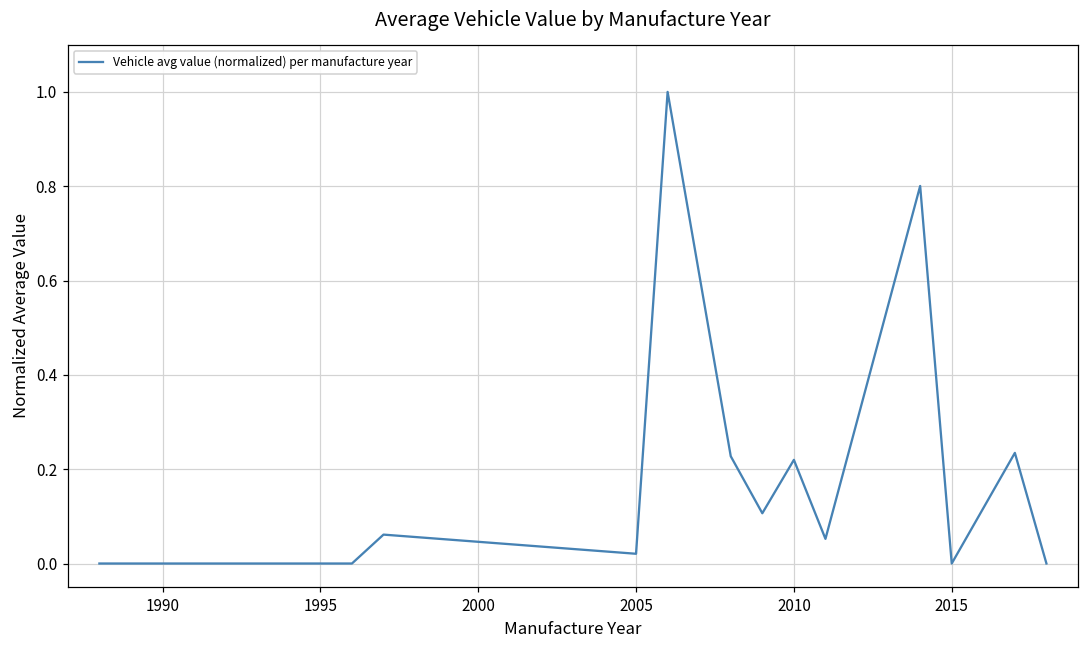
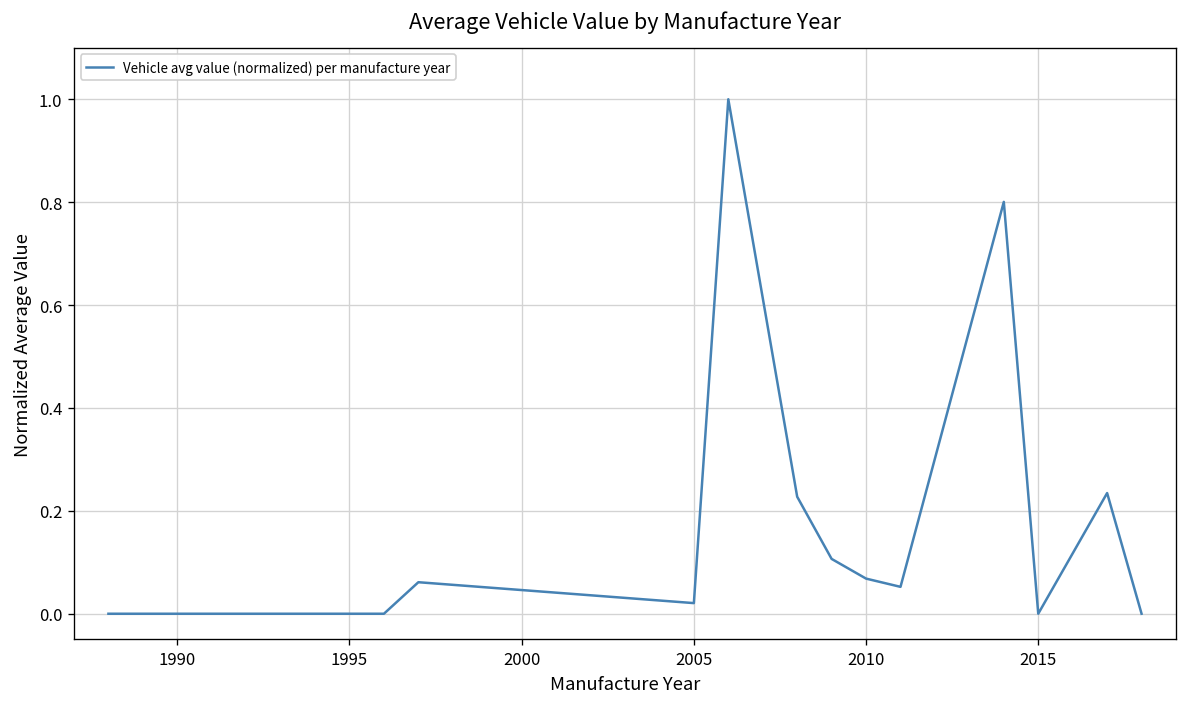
  {
    "1990": 0.00,
    "2005": 0.02,
-   "2010": 0.22,
+   "2010": 0.07,
    "2015": 0.00
  }
